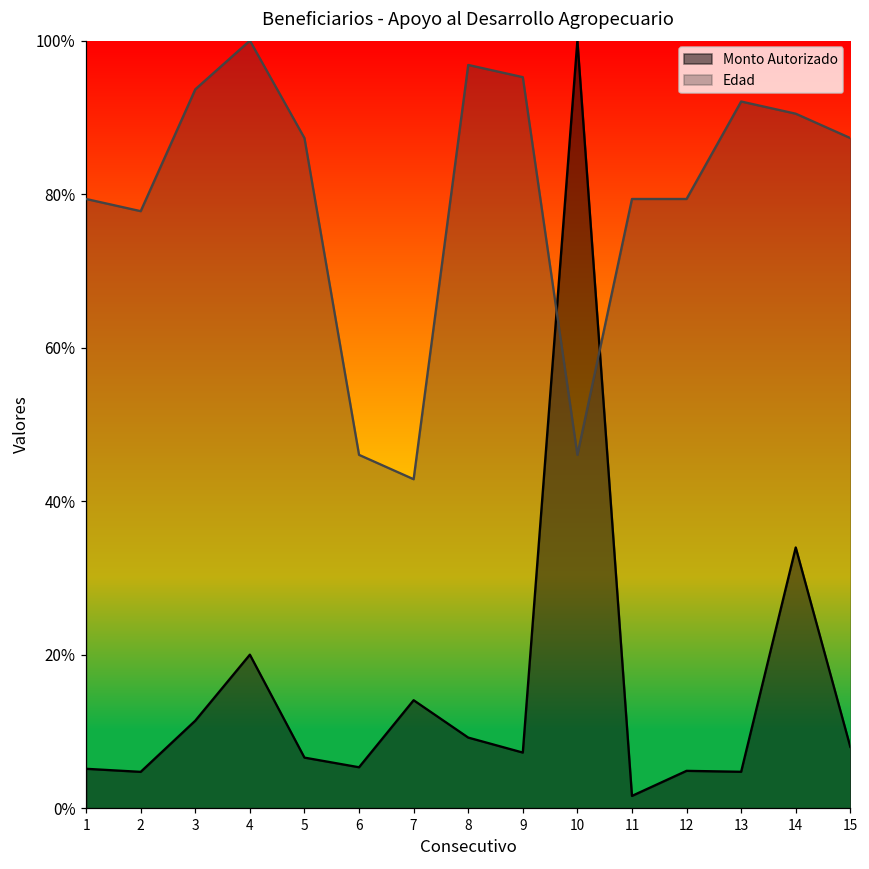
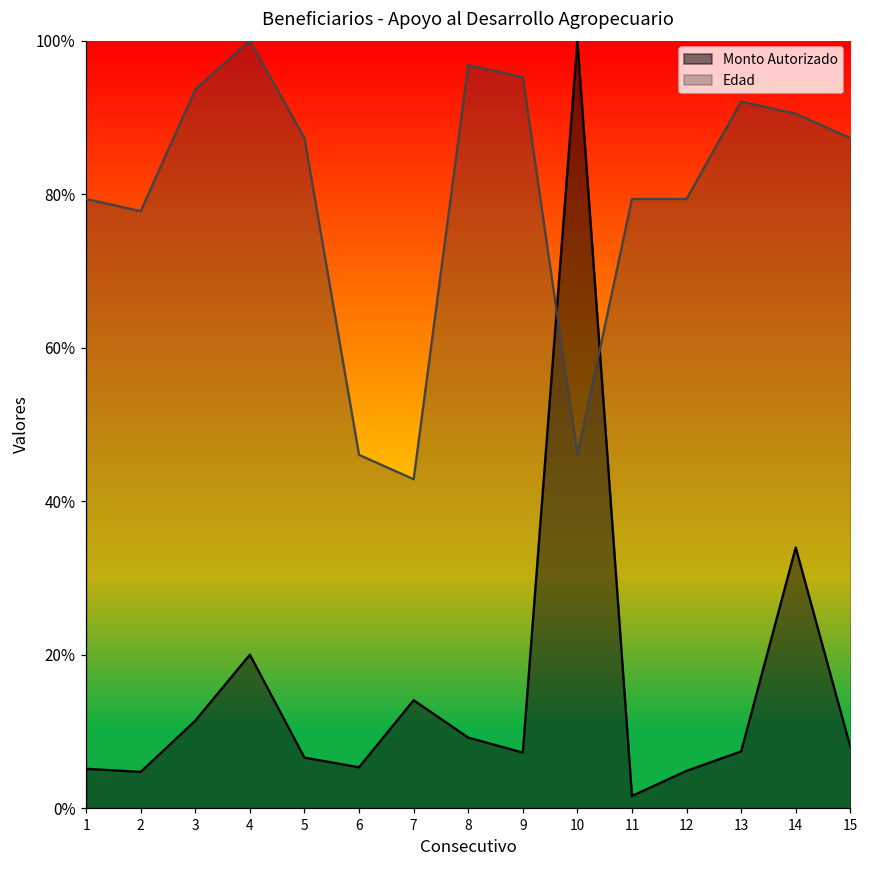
  {
    "Monto Autorizado": {
      "1": "5%",
      "2": "5%",
      "3": "11%",
      "4": "20%",
      "5": "7%",
      "6": "5%",
      "7": "14%",
      "8": "9%",
      "9": "7%",
      "10": "100%",
      "11": "2%",
      "12": "5%",
-     "13": "5%",
+     "13": "7%",
      "14": "34%",
      "15": "8%"
    },
    "Edad": {
      "1": "79%",
      "2": "78%",
      "3": "94%",
      "4": "100%",
      "5": "87%",
      "6": "46%",
      "7": "43%",
      "8": "97%",
      "9": "95%",
      "10": "46%",
      "11": "79%",
      "12": "79%",
      "13": "92%",
      "14": "90%",
      "15": "87%"
    }
  }
